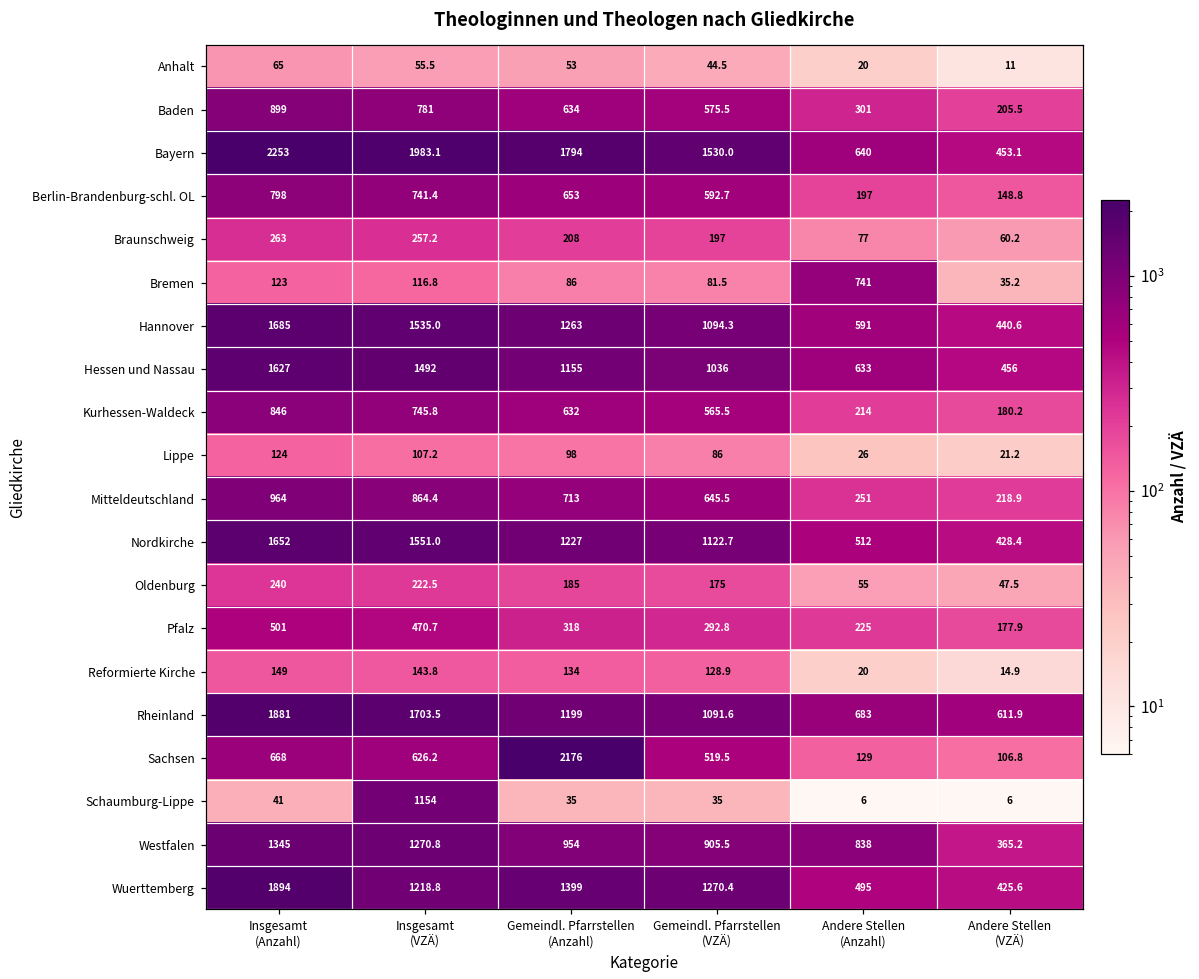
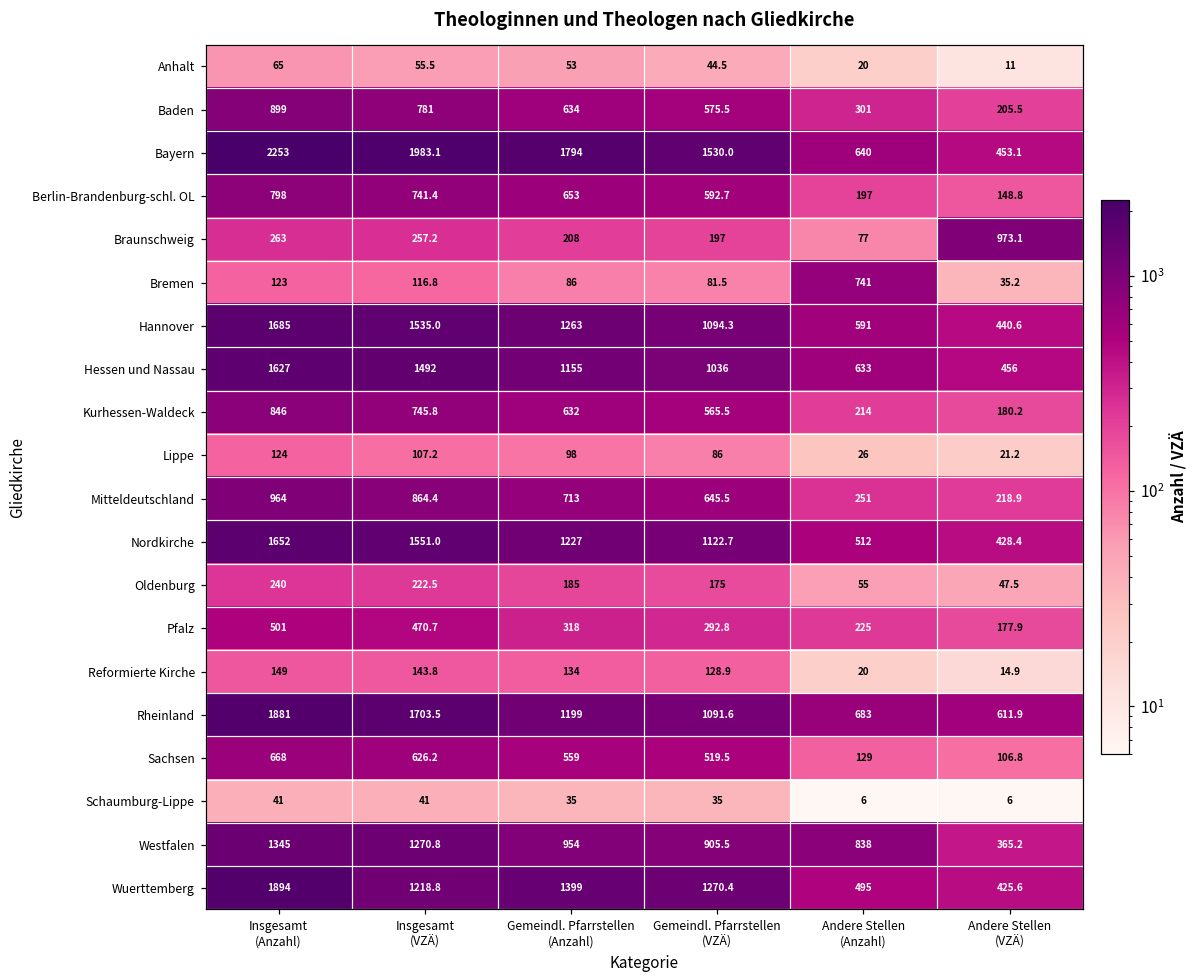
  {
    "Anhalt": {
      "Insgesamt (Anzahl)": 65,
      "Insgesamt (VZÄ)": 55.5,
      "Gemeindl. Pfarrstellen (Anzahl)": 53,
      "Gemeindl. Pfarrstellen (VZÄ)": 44.5,
      "Andere Stellen (Anzahl)": 20,
      "Andere Stellen (VZÄ)": 11
    },
    "Baden": {
      "Insgesamt (Anzahl)": 899,
      "Insgesamt (VZÄ)": 781,
      "Gemeindl. Pfarrstellen (Anzahl)": 634,
      "Gemeindl. Pfarrstellen (VZÄ)": 575.5,
      "Andere Stellen (Anzahl)": 301,
      "Andere Stellen (VZÄ)": 205.5
    },
    "Bayern": {
      "Insgesamt (Anzahl)": 2253,
      "Insgesamt (VZÄ)": 1983.1,
      "Gemeindl. Pfarrstellen (Anzahl)": 1794,
      "Gemeindl. Pfarrstellen (VZÄ)": 1530.0,
      "Andere Stellen (Anzahl)": 640,
      "Andere Stellen (VZÄ)": 453.1
    },
    "Berlin-Brandenburg-schl. OL": {
      "Insgesamt (Anzahl)": 798,
      "Insgesamt (VZÄ)": 741.4,
      "Gemeindl. Pfarrstellen (Anzahl)": 653,
      "Gemeindl. Pfarrstellen (VZÄ)": 592.7,
      "Andere Stellen (Anzahl)": 197,
      "Andere Stellen (VZÄ)": 148.8
    },
    "Braunschweig": {
      "Insgesamt (Anzahl)": 263,
      "Insgesamt (VZÄ)": 257.2,
      "Gemeindl. Pfarrstellen (Anzahl)": 208,
      "Gemeindl. Pfarrstellen (VZÄ)": 197,
      "Andere Stellen (Anzahl)": 77,
-     "Andere Stellen (VZÄ)": 60.2
+     "Andere Stellen (VZÄ)": 973.1
    },
    "Bremen": {
      "Insgesamt (Anzahl)": 123,
      "Insgesamt (VZÄ)": 116.8,
      "Gemeindl. Pfarrstellen (Anzahl)": 86,
      "Gemeindl. Pfarrstellen (VZÄ)": 81.5,
      "Andere Stellen (Anzahl)": 741,
      "Andere Stellen (VZÄ)": 35.2
    },
    "Hannover": {
      "Insgesamt (Anzahl)": 1685,
      "Insgesamt (VZÄ)": 1535.0,
      "Gemeindl. Pfarrstellen (Anzahl)": 1263,
      "Gemeindl. Pfarrstellen (VZÄ)": 1094.3,
      "Andere Stellen (Anzahl)": 591,
      "Andere Stellen (VZÄ)": 440.6
    },
    "Hessen und Nassau": {
      "Insgesamt (Anzahl)": 1627,
      "Insgesamt (VZÄ)": 1492,
      "Gemeindl. Pfarrstellen (Anzahl)": 1155,
      "Gemeindl. Pfarrstellen (VZÄ)": 1036,
      "Andere Stellen (Anzahl)": 633,
      "Andere Stellen (VZÄ)": 456
    },
    "Kurhessen-Waldeck": {
      "Insgesamt (Anzahl)": 846,
      "Insgesamt (VZÄ)": 745.8,
      "Gemeindl. Pfarrstellen (Anzahl)": 632,
      "Gemeindl. Pfarrstellen (VZÄ)": 565.5,
      "Andere Stellen (Anzahl)": 214,
      "Andere Stellen (VZÄ)": 180.2
    },
    "Lippe": {
      "Insgesamt (Anzahl)": 124,
      "Insgesamt (VZÄ)": 107.2,
      "Gemeindl. Pfarrstellen (Anzahl)": 98,
      "Gemeindl. Pfarrstellen (VZÄ)": 86,
      "Andere Stellen (Anzahl)": 26,
      "Andere Stellen (VZÄ)": 21.2
    },
    "Mitteldeutschland": {
      "Insgesamt (Anzahl)": 964,
      "Insgesamt (VZÄ)": 864.4,
      "Gemeindl. Pfarrstellen (Anzahl)": 713,
      "Gemeindl. Pfarrstellen (VZÄ)": 645.5,
      "Andere Stellen (Anzahl)": 251,
      "Andere Stellen (VZÄ)": 218.9
    },
    "Nordkirche": {
      "Insgesamt (Anzahl)": 1652,
      "Insgesamt (VZÄ)": 1551.0,
      "Gemeindl. Pfarrstellen (Anzahl)": 1227,
      "Gemeindl. Pfarrstellen (VZÄ)": 1122.7,
      "Andere Stellen (Anzahl)": 512,
      "Andere Stellen (VZÄ)": 428.4
    },
    "Oldenburg": {
      "Insgesamt (Anzahl)": 240,
      "Insgesamt (VZÄ)": 222.5,
      "Gemeindl. Pfarrstellen (Anzahl)": 185,
      "Gemeindl. Pfarrstellen (VZÄ)": 175,
      "Andere Stellen (Anzahl)": 55,
      "Andere Stellen (VZÄ)": 47.5
    },
    "Pfalz": {
      "Insgesamt (Anzahl)": 501,
      "Insgesamt (VZÄ)": 470.7,
      "Gemeindl. Pfarrstellen (Anzahl)": 318,
      "Gemeindl. Pfarrstellen (VZÄ)": 292.8,
      "Andere Stellen (Anzahl)": 225,
      "Andere Stellen (VZÄ)": 177.9
    },
    "Reformierte Kirche": {
      "Insgesamt (Anzahl)": 149,
      "Insgesamt (VZÄ)": 143.8,
      "Gemeindl. Pfarrstellen (Anzahl)": 134,
      "Gemeindl. Pfarrstellen (VZÄ)": 128.9,
      "Andere Stellen (Anzahl)": 20,
      "Andere Stellen (VZÄ)": 14.9
    },
    "Rheinland": {
      "Insgesamt (Anzahl)": 1881,
      "Insgesamt (VZÄ)": 1703.5,
      "Gemeindl. Pfarrstellen (Anzahl)": 1199,
      "Gemeindl. Pfarrstellen (VZÄ)": 1091.6,
      "Andere Stellen (Anzahl)": 683,
      "Andere Stellen (VZÄ)": 611.9
    },
    "Sachsen": {
      "Insgesamt (Anzahl)": 668,
      "Insgesamt (VZÄ)": 626.2,
-     "Gemeindl. Pfarrstellen (Anzahl)": 2176,
+     "Gemeindl. Pfarrstellen (Anzahl)": 559,
      "Gemeindl. Pfarrstellen (VZÄ)": 519.5,
      "Andere Stellen (Anzahl)": 129,
      "Andere Stellen (VZÄ)": 106.8
    },
    "Schaumburg-Lippe": {
      "Insgesamt (Anzahl)": 41,
-     "Insgesamt (VZÄ)": 1154,
+     "Insgesamt (VZÄ)": 41,
      "Gemeindl. Pfarrstellen (Anzahl)": 35,
      "Gemeindl. Pfarrstellen (VZÄ)": 35,
      "Andere Stellen (Anzahl)": 6,
      "Andere Stellen (VZÄ)": 6
    },
    "Westfalen": {
      "Insgesamt (Anzahl)": 1345,
      "Insgesamt (VZÄ)": 1270.8,
      "Gemeindl. Pfarrstellen (Anzahl)": 954,
      "Gemeindl. Pfarrstellen (VZÄ)": 905.5,
      "Andere Stellen (Anzahl)": 838,
      "Andere Stellen (VZÄ)": 365.2
    },
    "Wuerttemberg": {
      "Insgesamt (Anzahl)": 1894,
      "Insgesamt (VZÄ)": 1218.8,
      "Gemeindl. Pfarrstellen (Anzahl)": 1399,
      "Gemeindl. Pfarrstellen (VZÄ)": 1270.4,
      "Andere Stellen (Anzahl)": 495,
      "Andere Stellen (VZÄ)": 425.6
    }
  }
